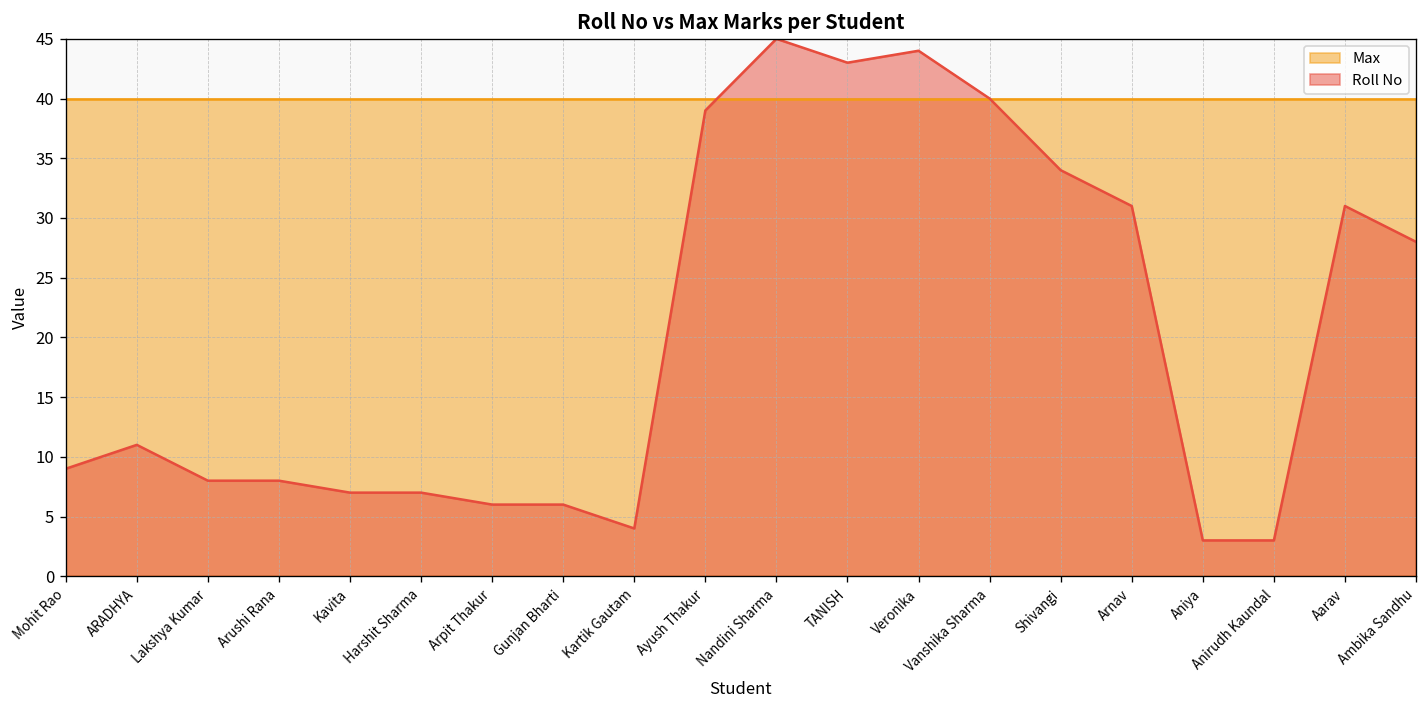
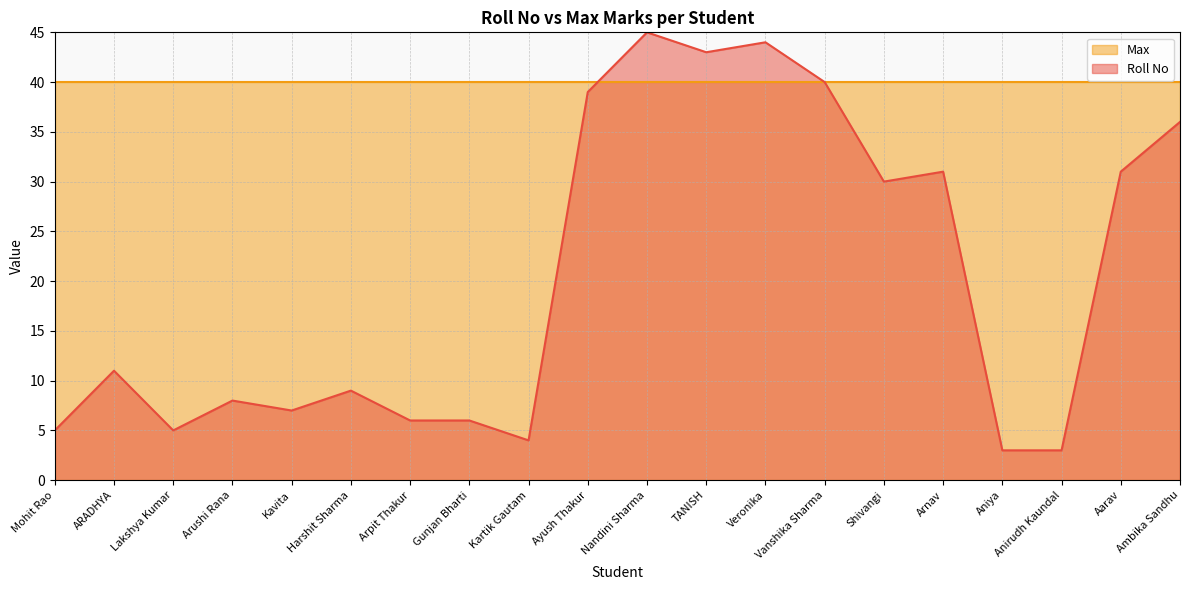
  {
    "Max": {
      "Mohit Rao": 40,
      "ARADHYA": 40,
      "Lakshya Kumar": 40,
      "Arushi Rana": 40,
      "Kavita": 40,
      "Harshit Sharma": 40,
      "Arpit Thakur": 40,
      "Gunjan Bharti": 40,
      "Kartik Gautam": 40,
      "Ayush Thakur": 40,
      "Nandini Sharma": 40,
      "TANISH": 40,
      "Veronika": 40,
      "Shivangi": 40,
      "Arnav": 40,
      "Aniya": 40,
      "Anirudh Kaundal": 40,
      "Aarav": 40,
      "Ambika Sandhu": 40
    },
    "Roll No": {
-     "Mohit Rao": 9,
+     "Mohit Rao": 5,
      "ARADHYA": 11,
-     "Lakshya Kumar": 8,
+     "Lakshya Kumar": 5,
      "Arushi Rana": 8,
      "Kavita": 7,
-     "Harshit Sharma": 7,
+     "Harshit Sharma": 9,
      "Arpit Thakur": 6,
      "Gunjan Bharti": 6,
      "Kartik Gautam": 4,
      "Ayush Thakur": 39,
      "Nandini Sharma": 45,
      "TANISH": 43,
      "Veronika": 44,
-     "Shivangi": 34,
+     "Shivangi": 30,
      "Arnav": 31,
      "Aniya": 3,
      "Anirudh Kaundal": 3,
      "Aarav": 31,
-     "Ambika Sandhu": 28
+     "Ambika Sandhu": 36
    }
  }
